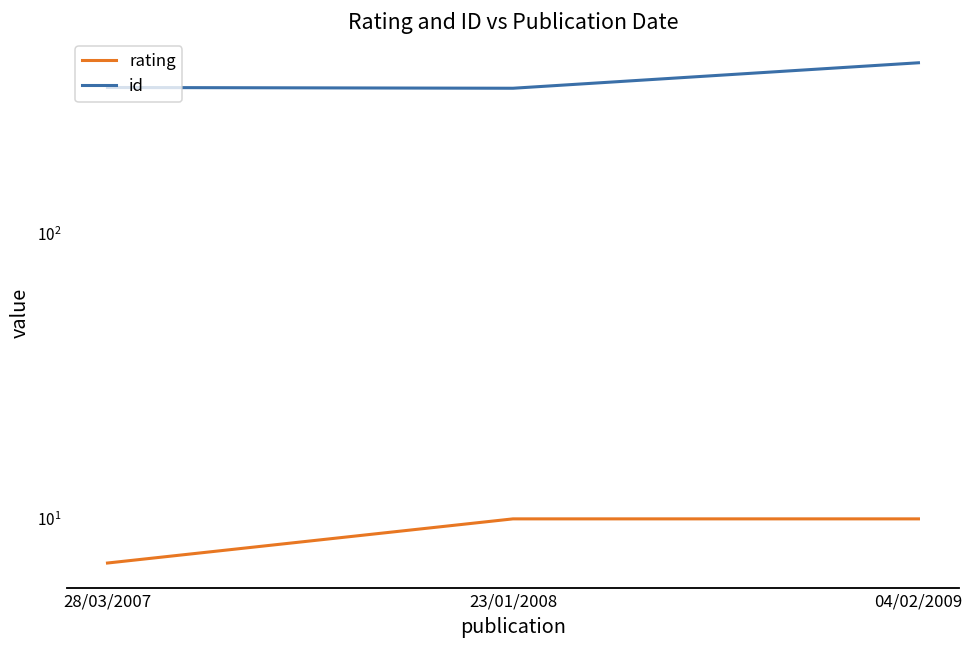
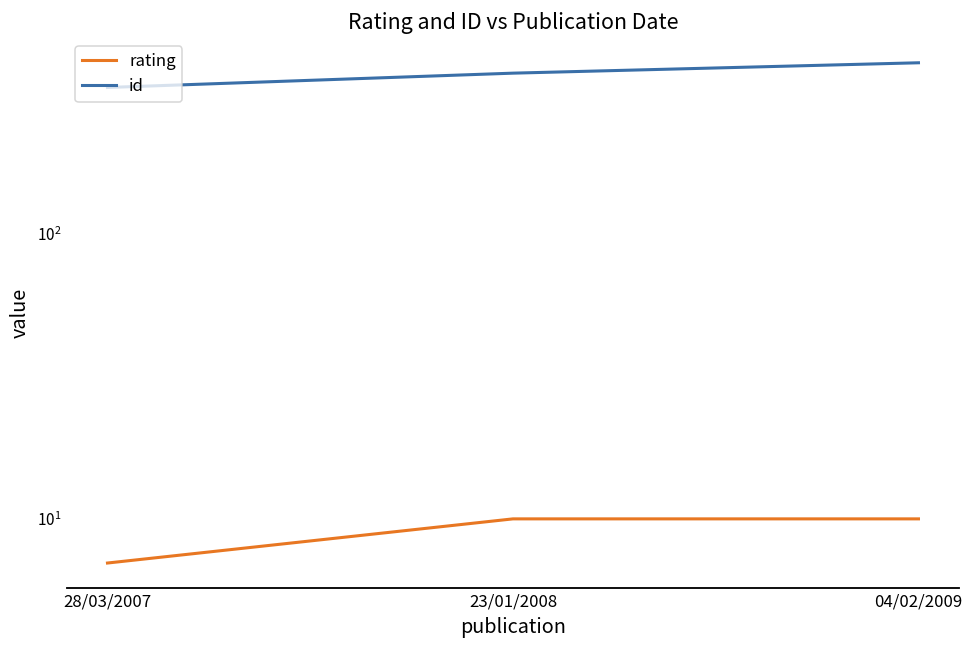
  {
    "rating": {
      "28/03/2007": 7,
      "23/01/2008": 10,
      "04/02/2009": 10
    },
    "id": {
-     "23/01/2008": 320,
+     "23/01/2008": 370,
      "04/02/2009": 400
    }
  }
